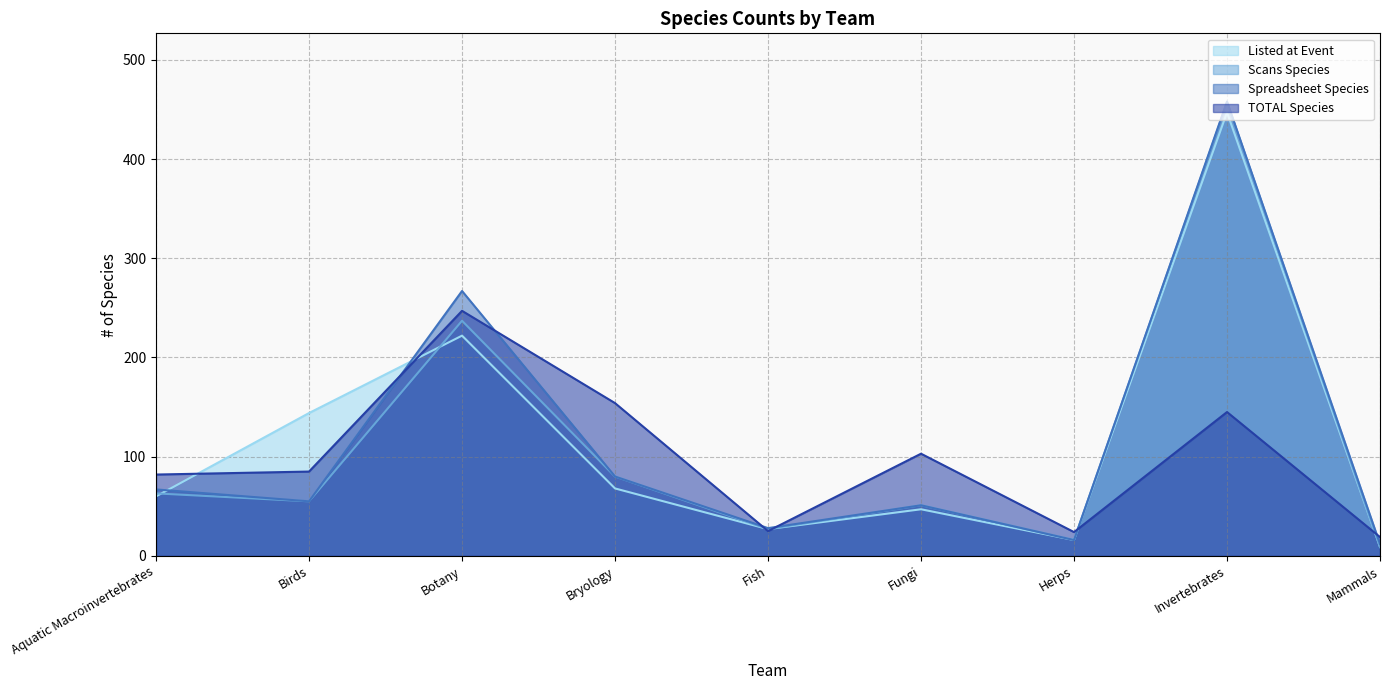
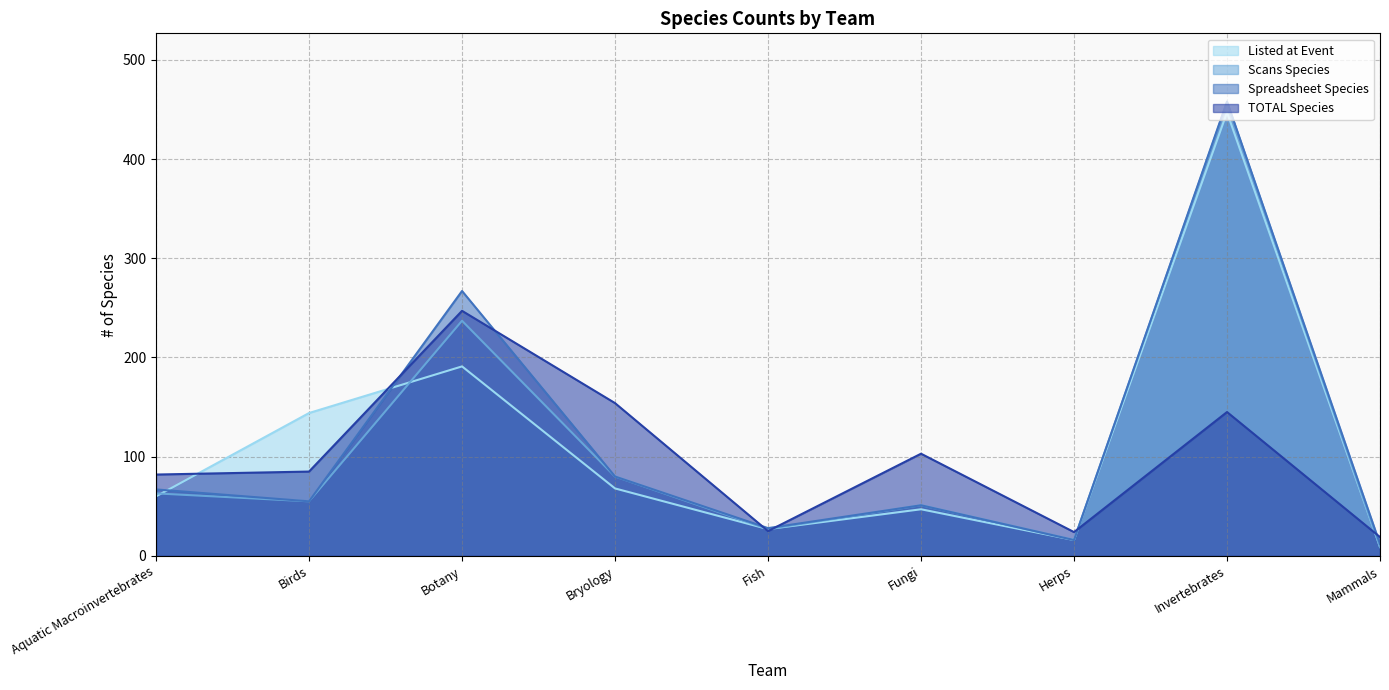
  {
    "Listed at Event": {
      "Aquatic Macroinvertebrates": 60,
      "Birds": 140,
-     "Botany": 220,
+     "Botany": 190,
      "Bryology": 70,
      "Fungi": 50
    }
  }
